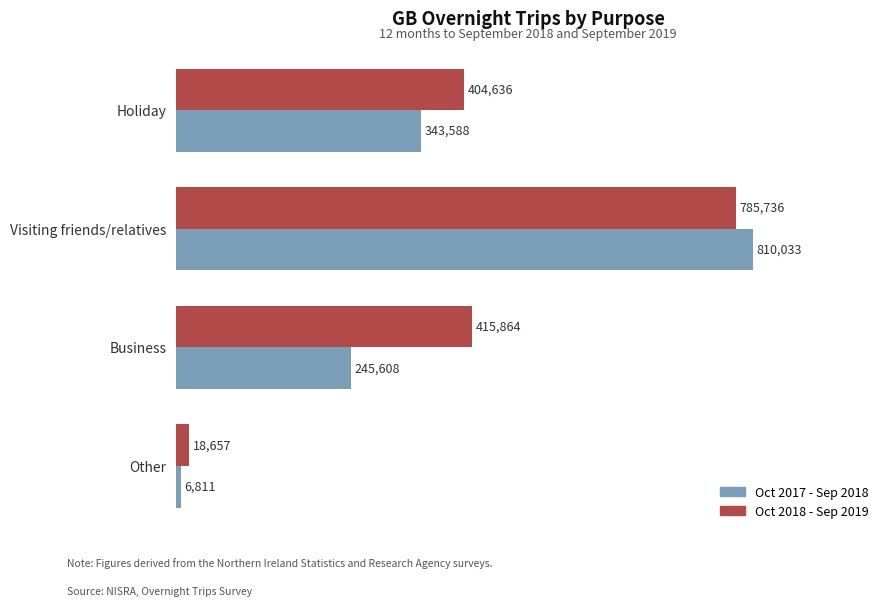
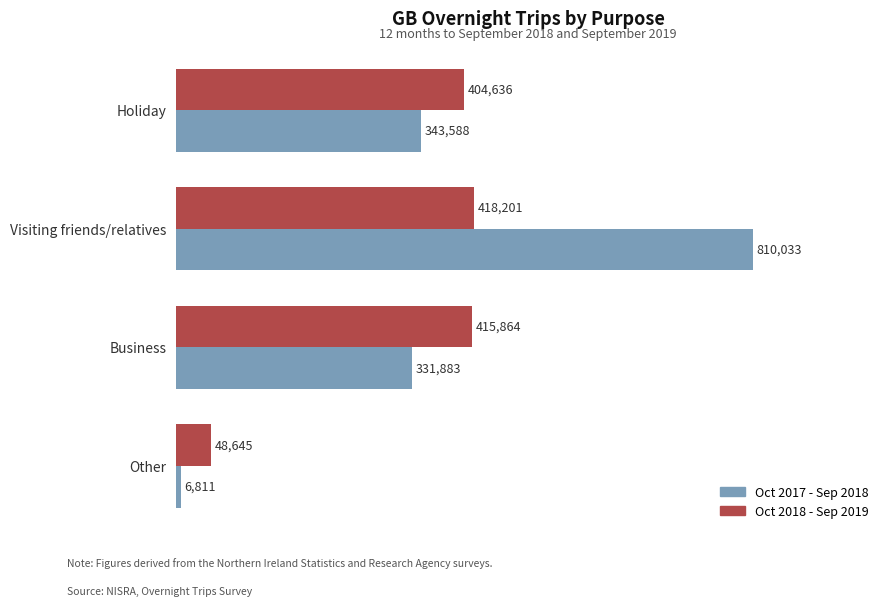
  {
    "Oct 2017 - Sep 2018": {
      "Holiday": "343,588",
      "Visiting friends/relatives": "810,033",
-     "Business": "245,608",
+     "Business": "331,883",
      "Other": "6,811"
    },
    "Oct 2018 - Sep 2019": {
      "Holiday": "404,636",
-     "Visiting friends/relatives": "785,736",
+     "Visiting friends/relatives": "418,201",
      "Business": "415,864",
-     "Other": "18,657"
+     "Other": "48,645"
    }
  }
